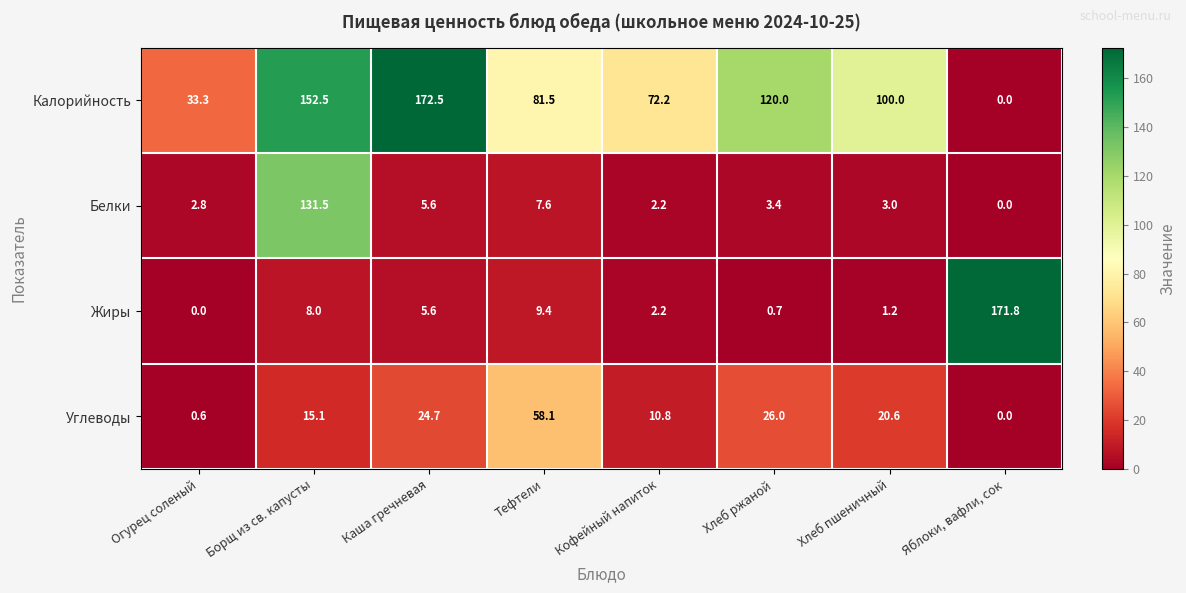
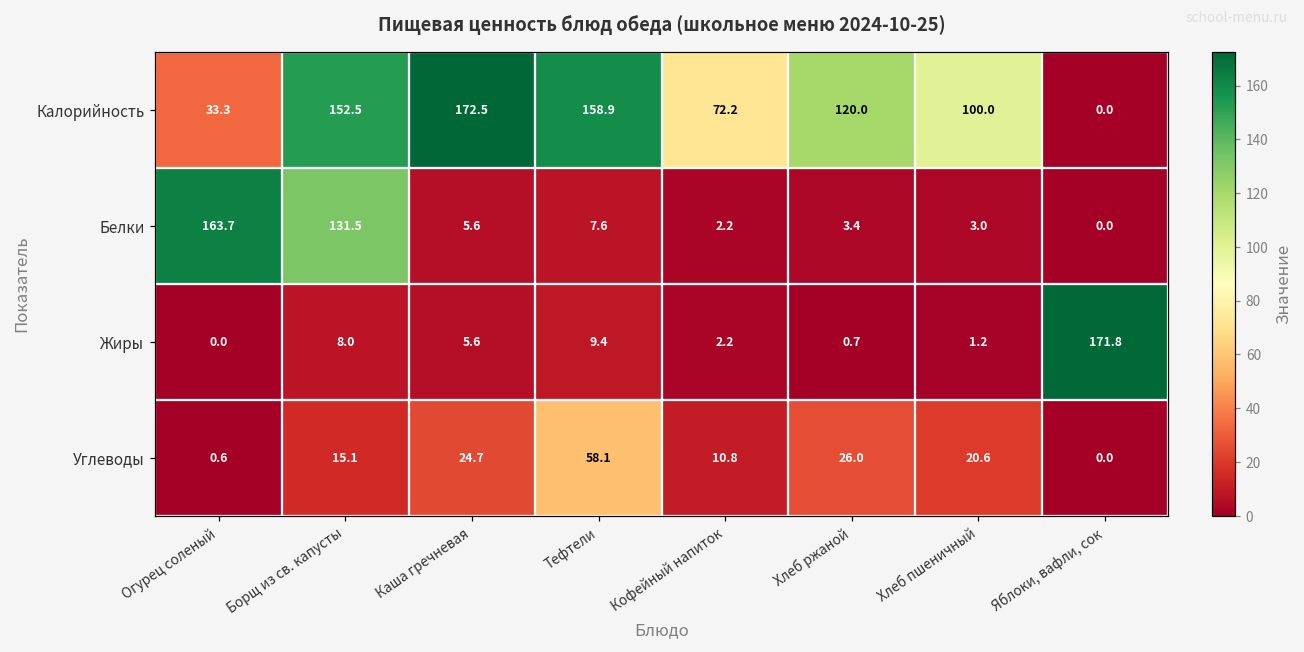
  {
    "Калорийность": {
      "Огурец соленый": 33.3,
      "Борщ из св. капусты": 152.5,
      "Каша гречневая": 172.5,
-     "Тефтели": 81.5,
+     "Тефтели": 158.9,
      "Кофейный напиток": 72.2,
      "Хлеб ржаной": 120.0,
      "Хлеб пшеничный": 100.0,
      "Яблоки, вафли, сок": 0.0
    },
    "Белки": {
-     "Огурец соленый": 2.8,
+     "Огурец соленый": 163.7,
      "Борщ из св. капусты": 131.5,
      "Каша гречневая": 5.6,
      "Тефтели": 7.6,
      "Кофейный напиток": 2.2,
      "Хлеб ржаной": 3.4,
      "Хлеб пшеничный": 3.0,
      "Яблоки, вафли, сок": 0.0
    },
    "Жиры": {
      "Огурец соленый": 0.0,
      "Борщ из св. капусты": 8.0,
      "Каша гречневая": 5.6,
      "Тефтели": 9.4,
      "Кофейный напиток": 2.2,
      "Хлеб ржаной": 0.7,
      "Хлеб пшеничный": 1.2,
      "Яблоки, вафли, сок": 171.8
    },
    "Углеводы": {
      "Огурец соленый": 0.6,
      "Борщ из св. капусты": 15.1,
      "Каша гречневая": 24.7,
      "Тефтели": 58.1,
      "Кофейный напиток": 10.8,
      "Хлеб ржаной": 26.0,
      "Хлеб пшеничный": 20.6,
      "Яблоки, вафли, сок": 0.0
    }
  }
